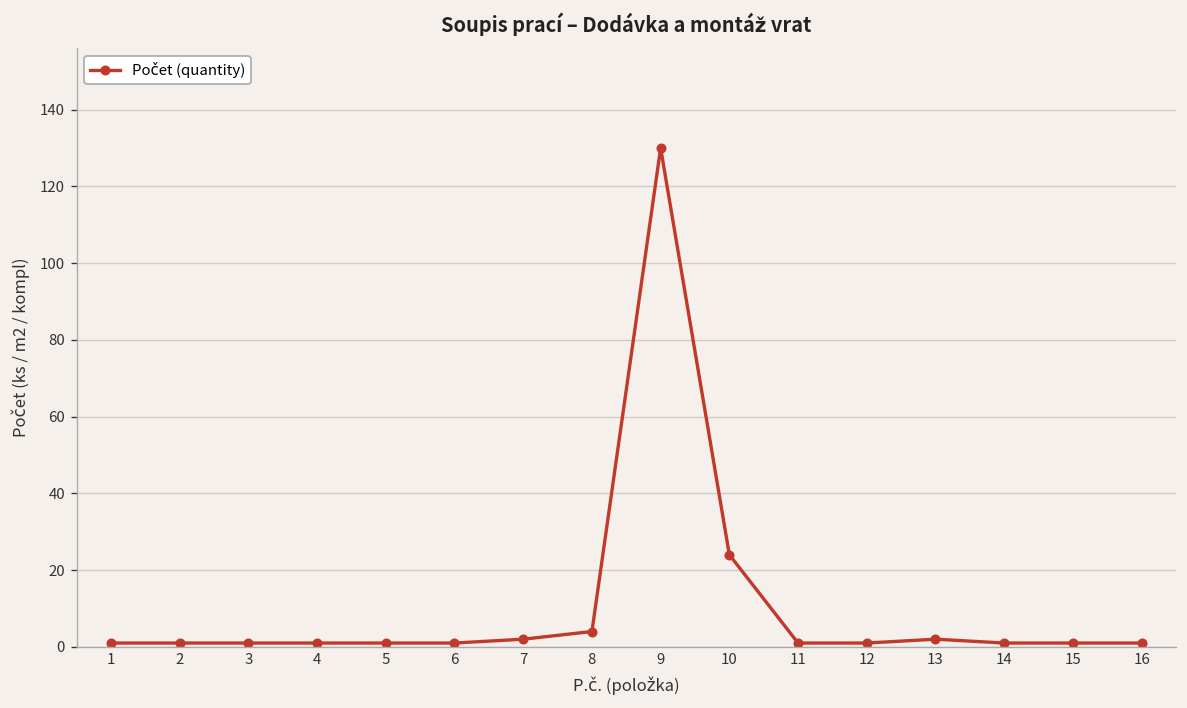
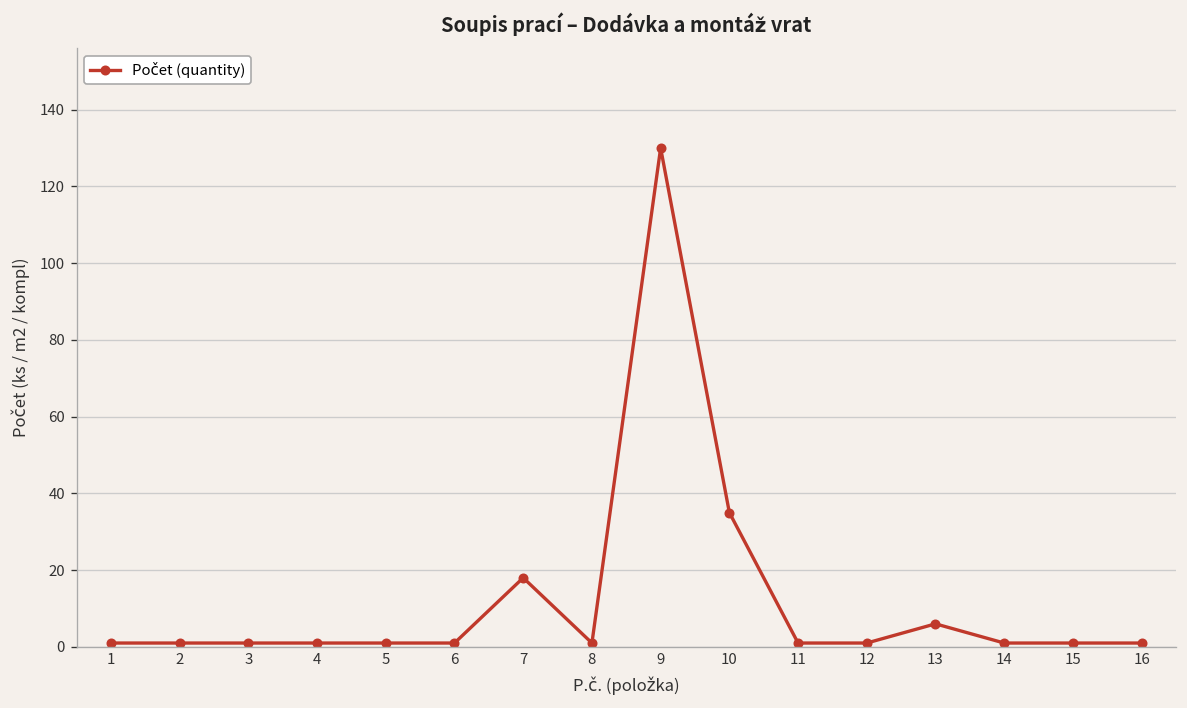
  {
    "1": 1,
    "2": 1,
    "3": 1,
    "4": 1,
    "5": 1,
    "6": 1,
-   "7": 2,
-   "8": 4,
+   "7": 18,
+   "8": 1,
    "9": 130,
-   "10": 24,
+   "10": 35,
    "11": 1,
    "12": 1,
-   "13": 2,
+   "13": 6,
    "14": 1,
    "15": 1,
    "16": 1
  }
